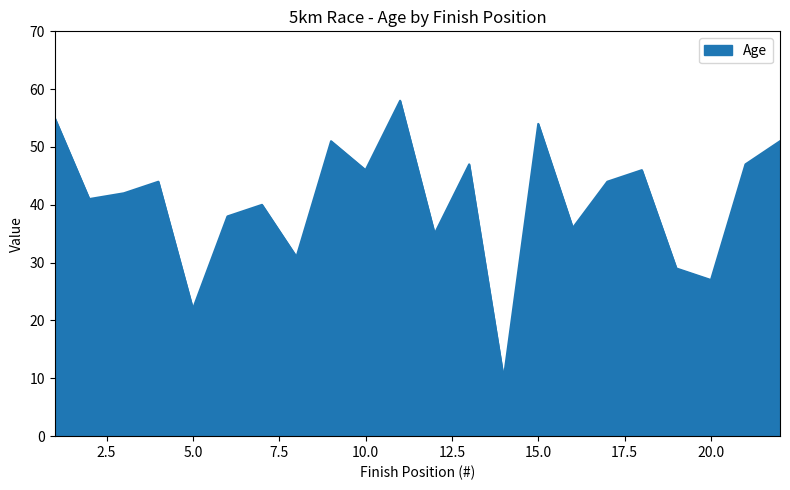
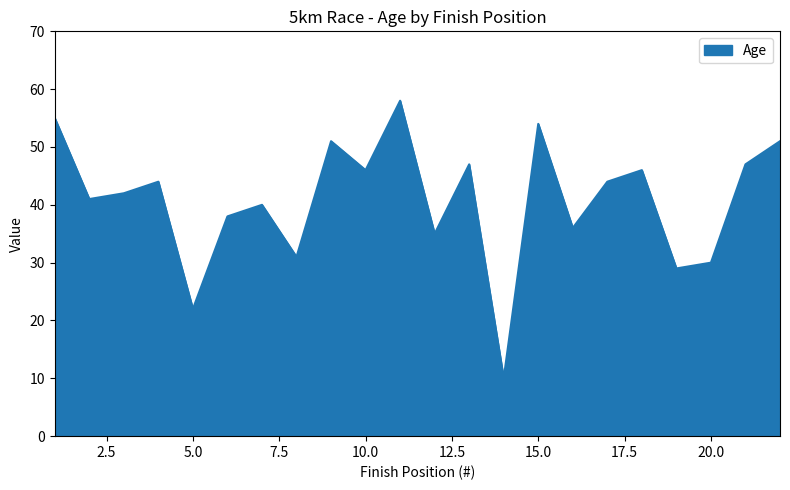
  {
    "5.0": 22,
    "10.0": 46,
    "15.0": 54,
-   "20.0": 27
+   "20.0": 30
  }
